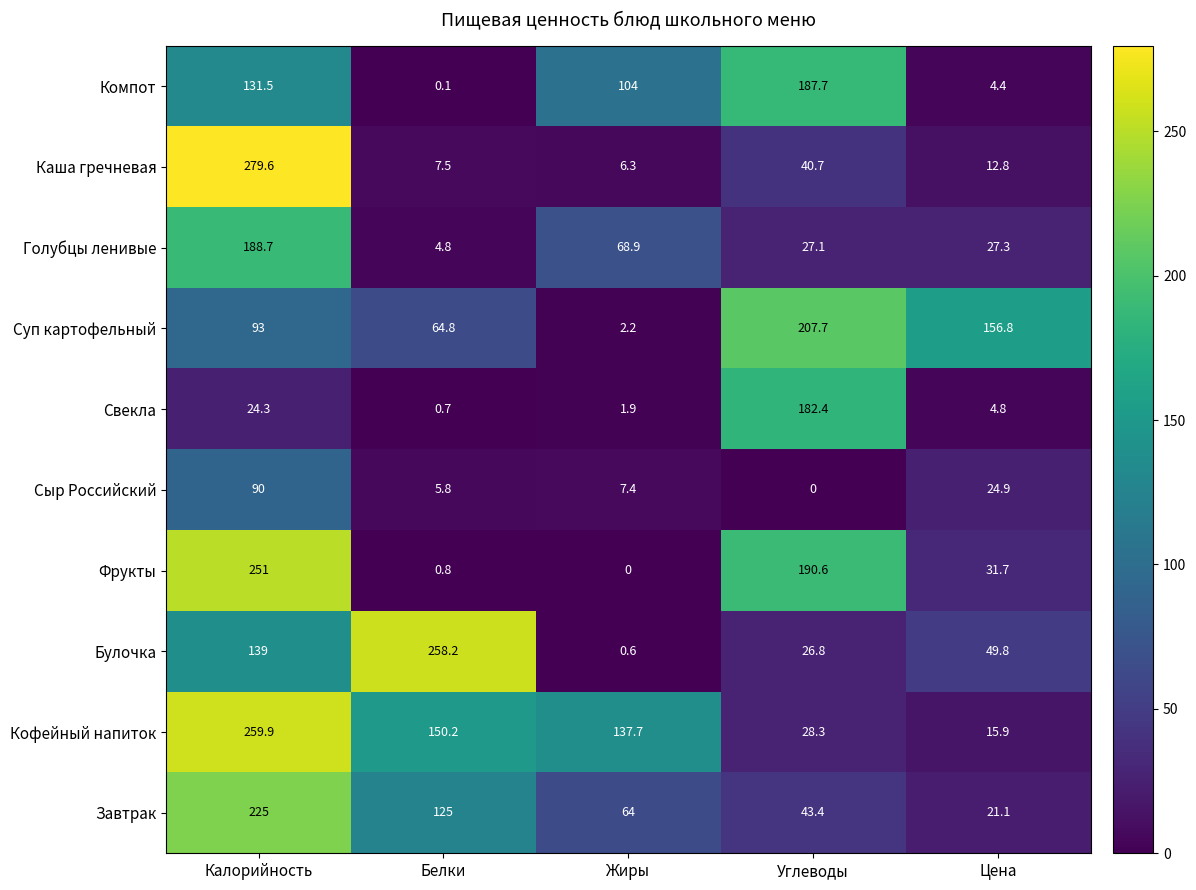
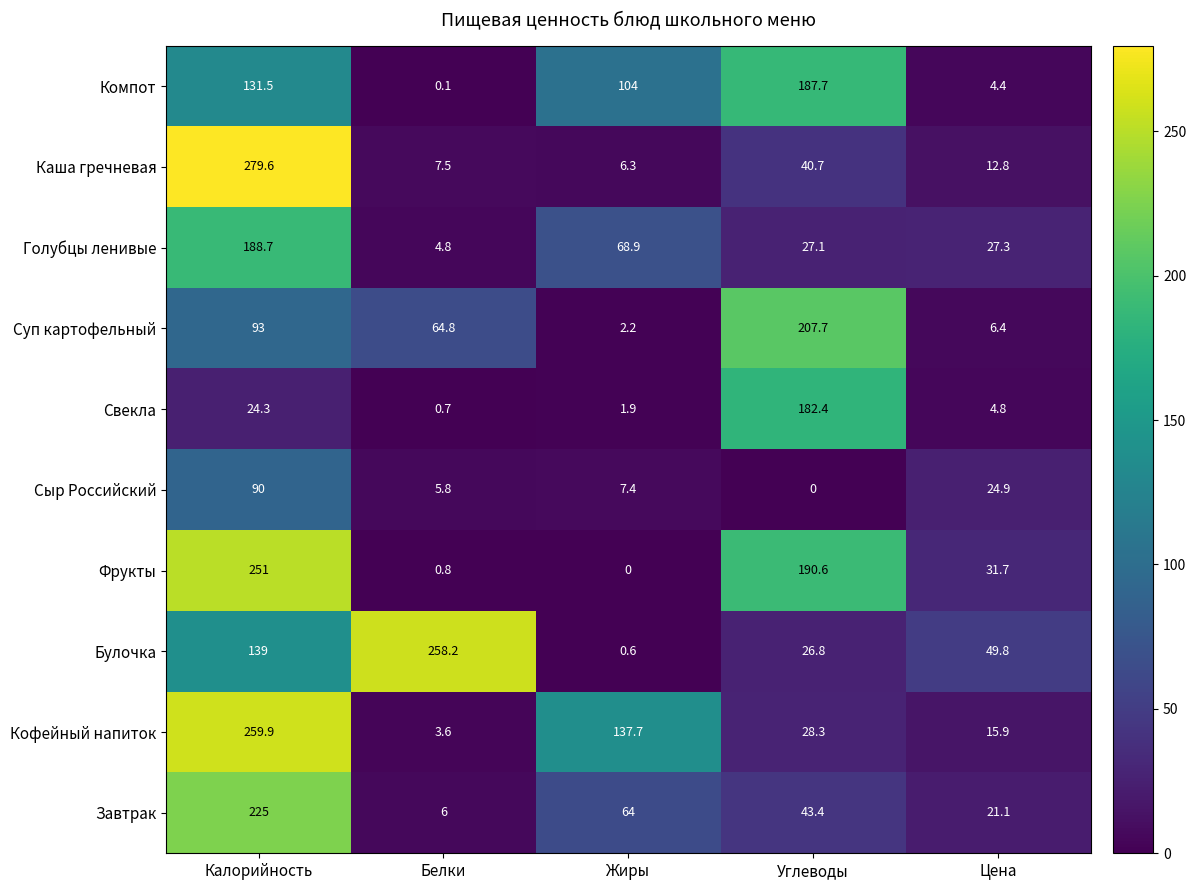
  {
    "Компот": {
      "Калорийность": 131.5,
      "Белки": 0.1,
      "Жиры": 104,
      "Углеводы": 187.7,
      "Цена": 4.4
    },
    "Каша гречневая": {
      "Калорийность": 279.6,
      "Белки": 7.5,
      "Жиры": 6.3,
      "Углеводы": 40.7,
      "Цена": 12.8
    },
    "Голубцы ленивые": {
      "Калорийность": 188.7,
      "Белки": 4.8,
      "Жиры": 68.9,
      "Углеводы": 27.1,
      "Цена": 27.3
    },
    "Суп картофельный": {
      "Калорийность": 93,
      "Белки": 64.8,
      "Жиры": 2.2,
      "Углеводы": 207.7,
-     "Цена": 156.8
+     "Цена": 6.4
    },
    "Свекла": {
      "Калорийность": 24.3,
      "Белки": 0.7,
      "Жиры": 1.9,
      "Углеводы": 182.4,
      "Цена": 4.8
    },
    "Сыр Российский": {
      "Калорийность": 90,
      "Белки": 5.8,
      "Жиры": 7.4,
      "Углеводы": 0,
      "Цена": 24.9
    },
    "Фрукты": {
      "Калорийность": 251,
      "Белки": 0.8,
      "Жиры": 0,
      "Углеводы": 190.6,
      "Цена": 31.7
    },
    "Булочка": {
      "Калорийность": 139,
      "Белки": 258.2,
      "Жиры": 0.6,
      "Углеводы": 26.8,
      "Цена": 49.8
    },
    "Кофейный напиток": {
      "Калорийность": 259.9,
-     "Белки": 150.2,
+     "Белки": 3.6,
      "Жиры": 137.7,
      "Углеводы": 28.3,
      "Цена": 15.9
    },
    "Завтрак": {
      "Калорийность": 225,
-     "Белки": 125,
+     "Белки": 6,
      "Жиры": 64,
      "Углеводы": 43.4,
      "Цена": 21.1
    }
  }
